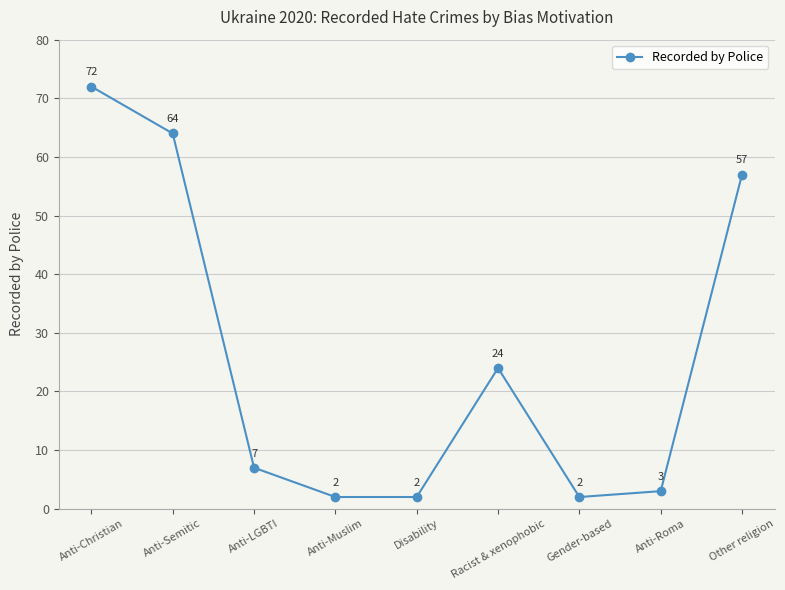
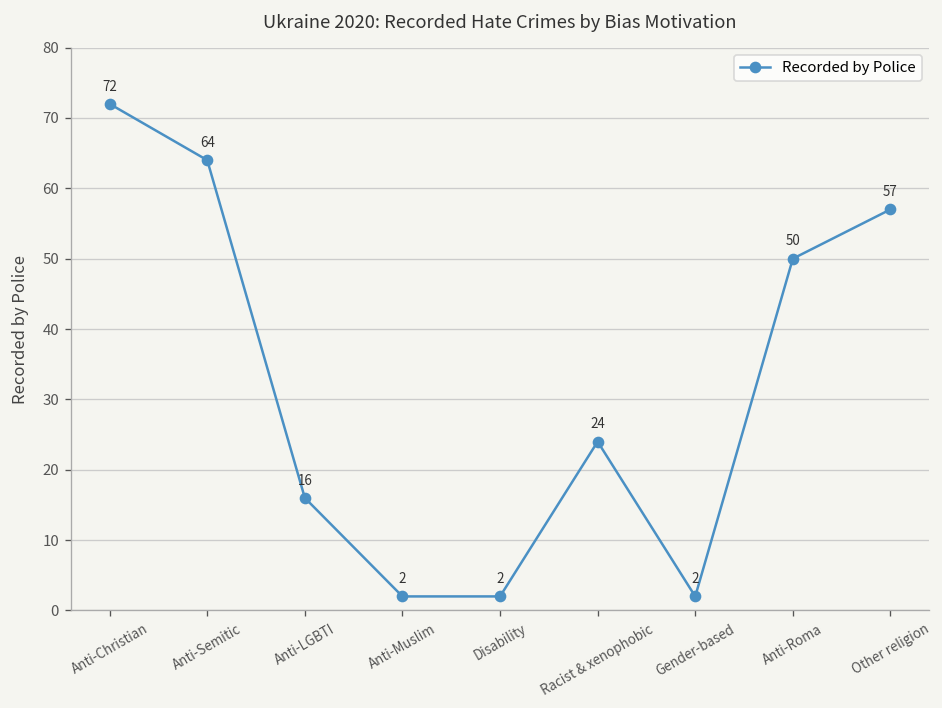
  {
    "Anti-Christian": 72,
    "Anti-Semitic": 64,
-   "Anti-LGBTI": 7,
+   "Anti-LGBTI": 16,
    "Anti-Muslim": 2,
    "Disability": 2,
    "Racist & xenophobic": 24,
    "Gender-based": 2,
-   "Anti-Roma": 3,
+   "Anti-Roma": 50,
    "Other religion": 57
  }
